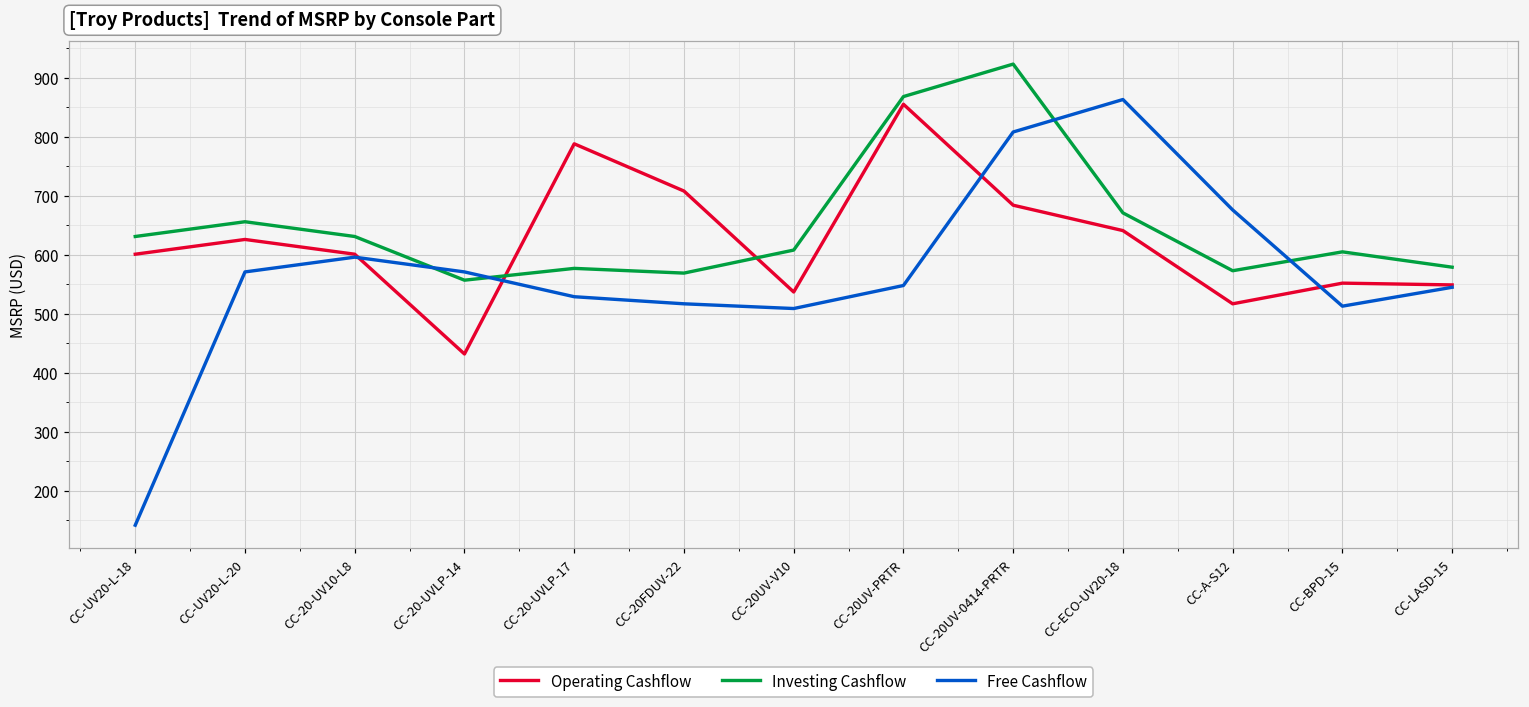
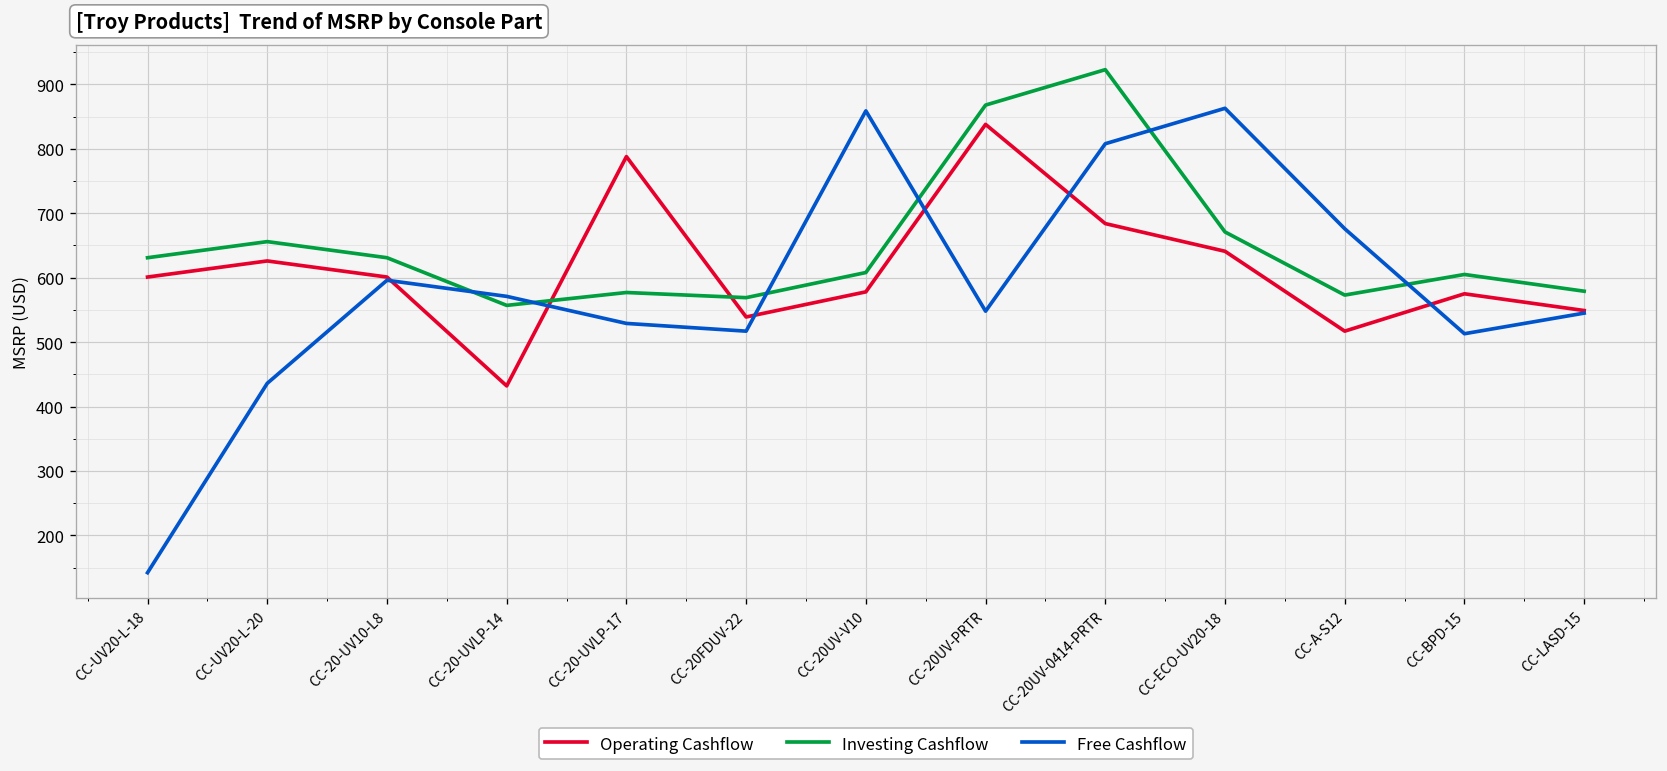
  {
    "Operating Cashflow": {
      "CC-UV20-L-18": 600,
      "CC-UV20-L-20": 630,
      "CC-20-UV10-L8": 600,
      "CC-20-UVLP-14": 430,
      "CC-20-UVLP-17": 790,
-     "CC-20FDUV-22": 710,
-     "CC-20UV-V10": 540,
-     "CC-20UV-PRTR": 860,
+     "CC-20FDUV-22": 540,
+     "CC-20UV-V10": 580,
+     "CC-20UV-PRTR": 840,
      "CC-20UV-0414-PRTR": 680,
      "CC-ECO-UV20-18": 640,
      "CC-A-S12": 520,
-     "CC-BPD-15": 550
+     "CC-BPD-15": 580
    },
    "Investing Cashflow": {
      "CC-UV20-L-18": 630,
      "CC-UV20-L-20": 660,
      "CC-20-UV10-L8": 630,
      "CC-20-UVLP-14": 560,
      "CC-20-UVLP-17": 580,
      "CC-20FDUV-22": 570,
      "CC-20UV-V10": 610,
      "CC-20UV-PRTR": 870,
      "CC-20UV-0414-PRTR": 920,
      "CC-ECO-UV20-18": 670,
      "CC-A-S12": 570,
      "CC-BPD-15": 610,
      "CC-LASD-15": 580
    },
    "Free Cashflow": {
      "CC-UV20-L-18": 140,
-     "CC-UV20-L-20": 570,
+     "CC-UV20-L-20": 440,
      "CC-20-UV10-L8": 600,
      "CC-20-UVLP-14": 570,
      "CC-20-UVLP-17": 530,
      "CC-20FDUV-22": 520,
-     "CC-20UV-V10": 510,
+     "CC-20UV-V10": 860,
      "CC-20UV-PRTR": 550,
      "CC-20UV-0414-PRTR": 810,
      "CC-ECO-UV20-18": 860,
      "CC-A-S12": 680,
      "CC-BPD-15": 510
    }
  }
